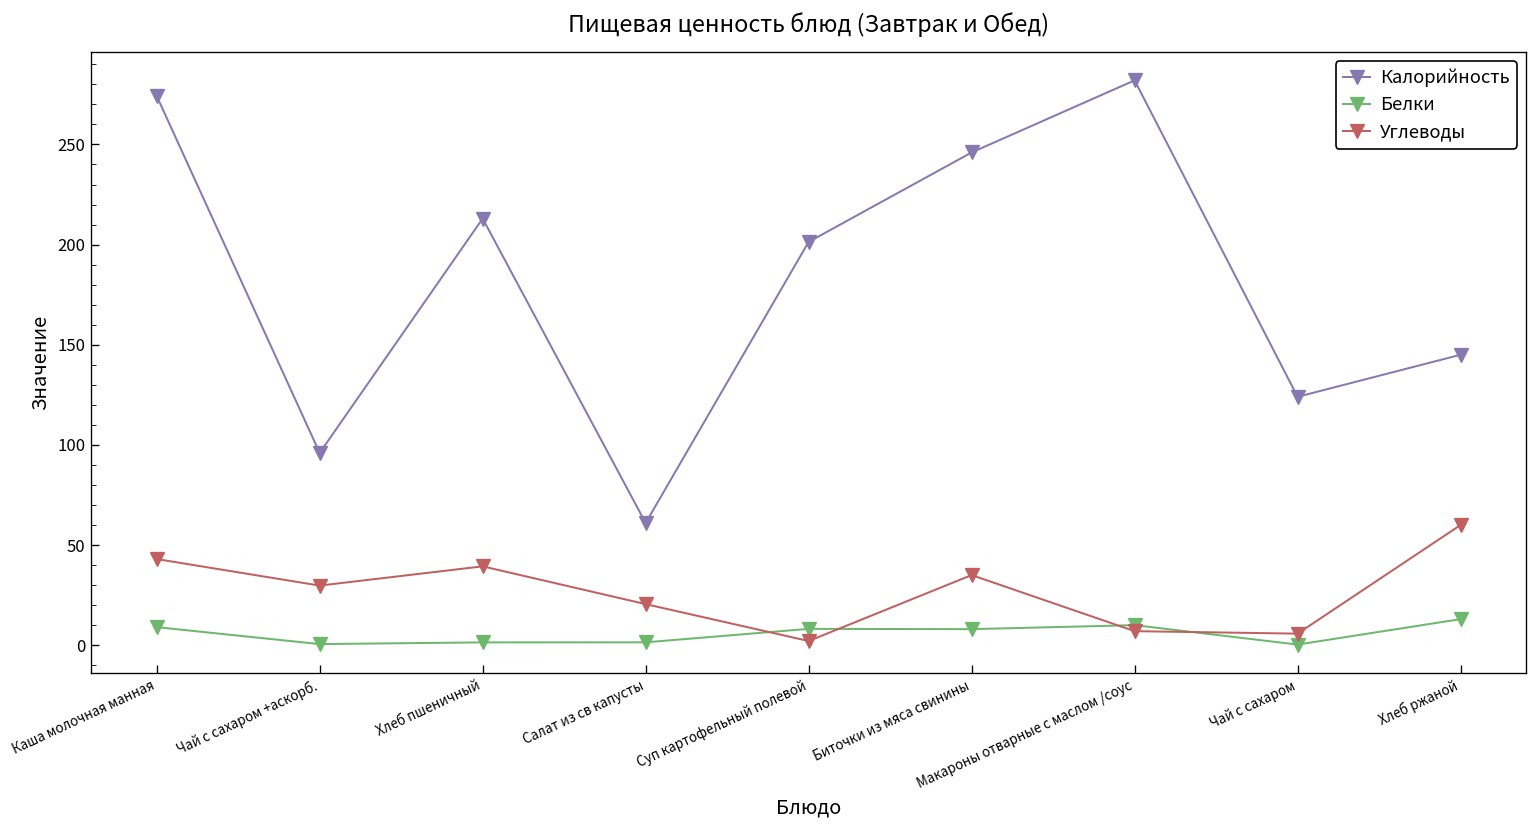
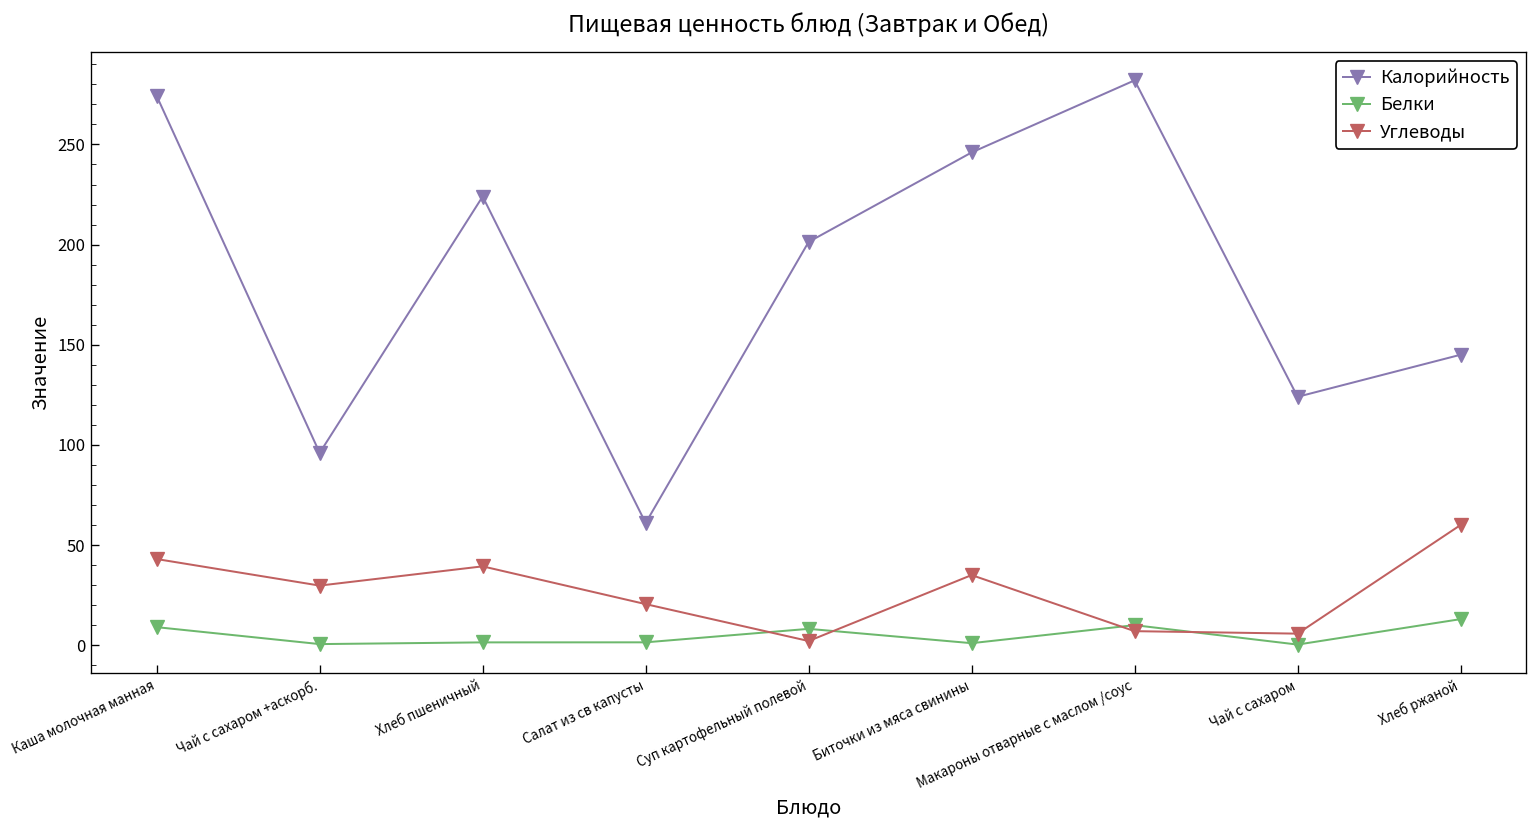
  {
    "Калорийность": {
      "Каша молочная манная": 274,
      "Чай с сахаром +аскорб.": 96,
-     "Хлеб пшеничный": 213,
+     "Хлеб пшеничный": 224,
      "Салат из св капусты": 61,
      "Суп картофельный полевой": 201,
      "Биточки из мяса свинины": 246,
      "Макароны отварные с маслом /соус": 282,
      "Чай с сахаром": 124,
      "Хлеб ржаной": 145
    },
    "Белки": {
      "Каша молочная манная": 9,
      "Чай с сахаром +аскорб.": 1,
      "Хлеб пшеничный": 1,
      "Салат из св капусты": 1,
      "Суп картофельный полевой": 8,
-     "Биточки из мяса свинины": 8,
+     "Биточки из мяса свинины": 1,
      "Макароны отварные с маслом /соус": 10,
      "Чай с сахаром": 0,
      "Хлеб ржаной": 13
    },
    "Углеводы": {
      "Каша молочная манная": 43,
      "Чай с сахаром +аскорб.": 30,
      "Хлеб пшеничный": 39,
      "Салат из св капусты": 21,
      "Суп картофельный полевой": 2,
      "Биточки из мяса свинины": 35,
      "Макароны отварные с маслом /соус": 7,
      "Чай с сахаром": 6,
      "Хлеб ржаной": 60
    }
  }
